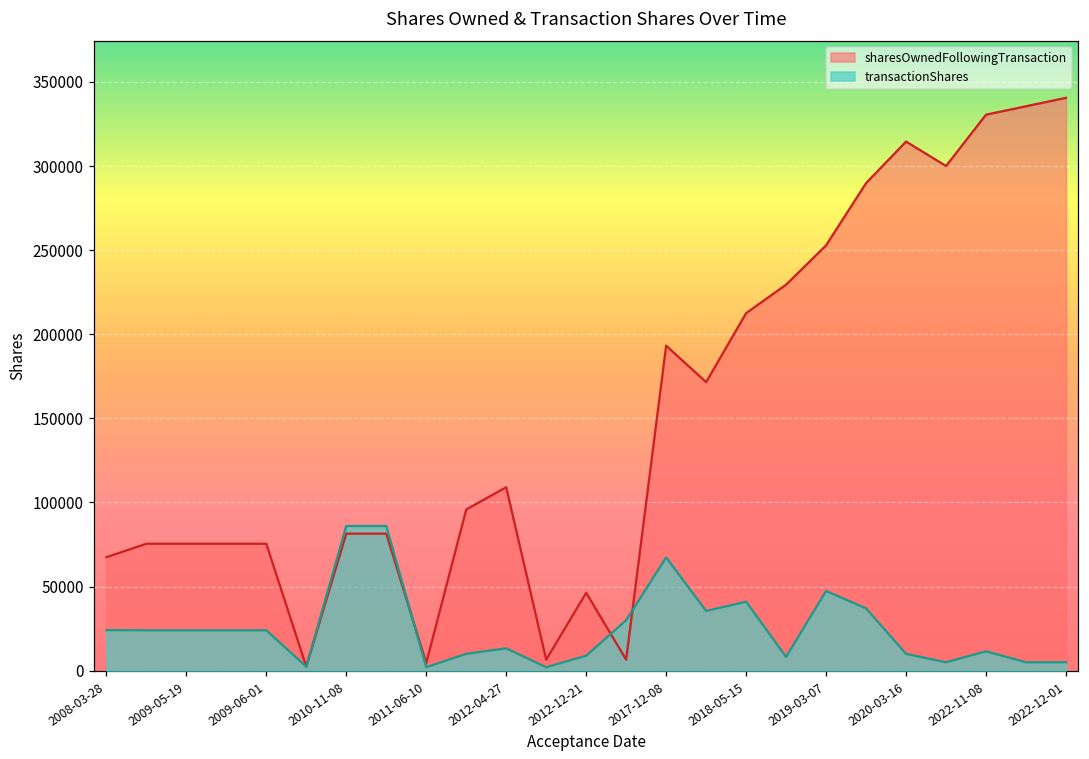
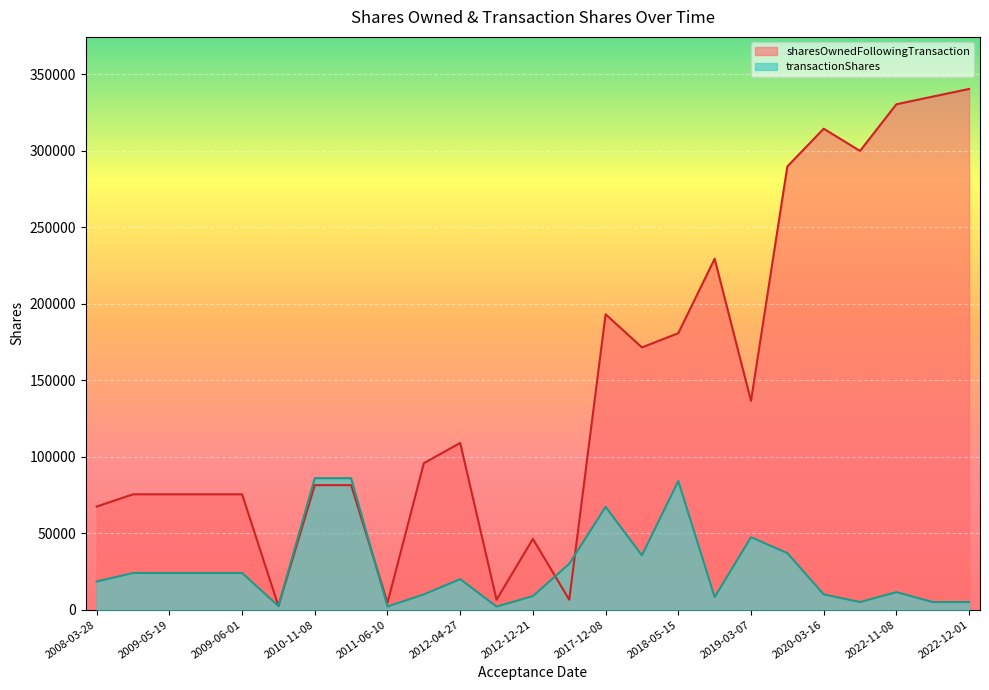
  {
    "sharesOwnedFollowingTransaction": {
      "2008-03-28": 67000,
      "2011-06-10": 4000,
      "2012-04-27": 109000,
      "2012-12-21": 46000,
      "2017-12-08": 193000,
-     "2018-05-15": 213000,
-     "2019-03-07": 253000,
+     "2018-05-15": 181000,
+     "2019-03-07": 137000,
      "2020-03-16": 315000,
      "2022-11-08": 331000,
      "2022-12-01": 341000
    },
    "transactionShares": {
-     "2008-03-28": 24000,
+     "2008-03-28": 18000,
      "2011-06-10": 2000,
-     "2012-04-27": 13000,
+     "2012-04-27": 20000,
      "2012-12-21": 9000,
      "2017-12-08": 67000,
-     "2018-05-15": 41000,
+     "2018-05-15": 84000,
      "2019-03-07": 47000,
      "2020-03-16": 10000,
      "2022-11-08": 12000,
      "2022-12-01": 5000
    }
  }
